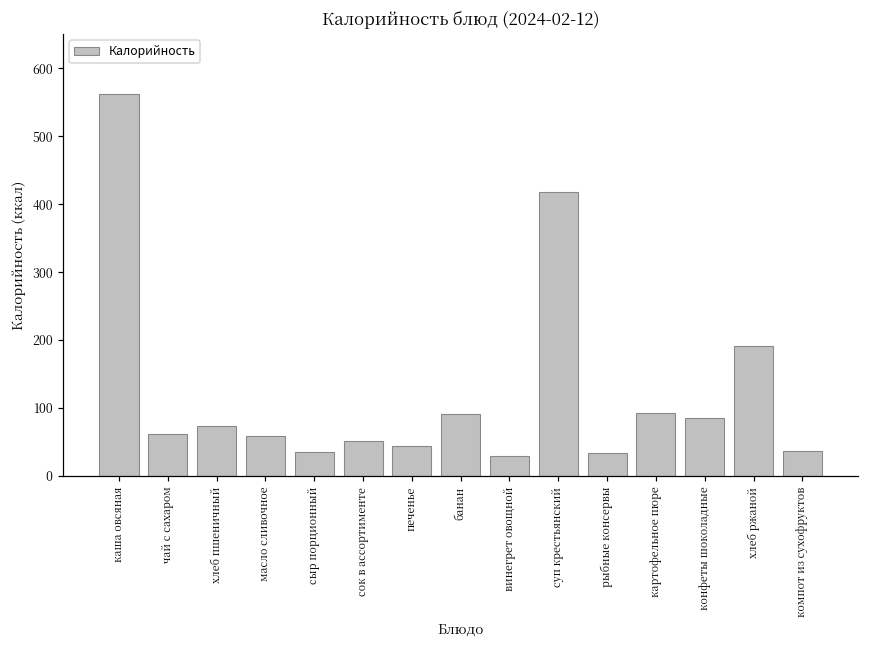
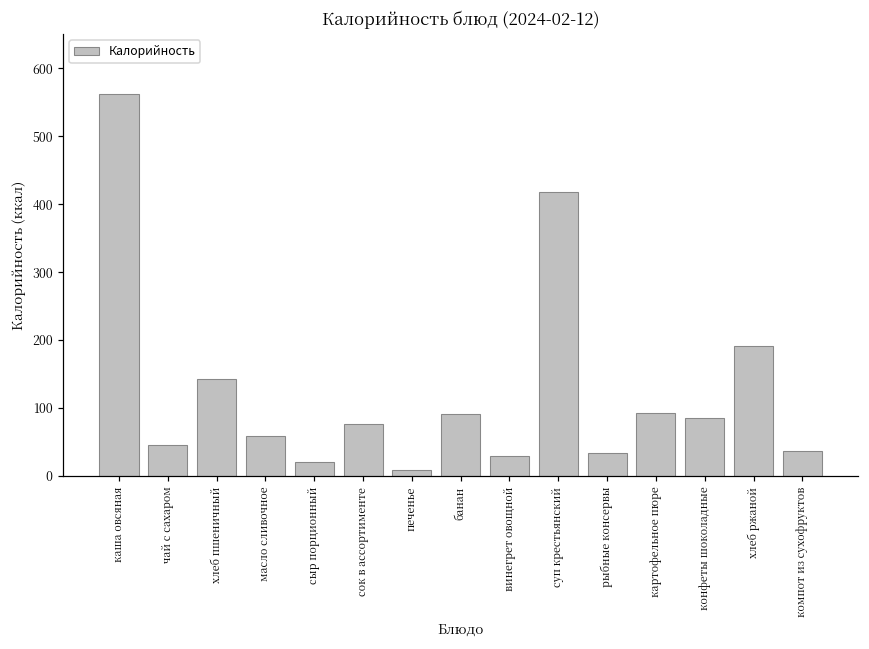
  {
    "каша овсяная": 560,
-   "чай с сахаром": 60,
-   "хлеб пшеничный": 70,
+   "чай с сахаром": 50,
+   "хлеб пшеничный": 140,
    "масло сливочное": 60,
-   "сыр порционный": 40,
-   "сок в ассортименте": 50,
-   "печенье": 40,
+   "сыр порционный": 20,
+   "сок в ассортименте": 80,
+   "печенье": 10,
    "банан": 90,
    "винегрет овощной": 30,
    "суп крестьянский": 420,
    "рыбные консервы": 30,
    "картофельное пюре": 90,
    "конфеты шоколадные": 90,
    "хлеб ржаной": 190,
    "компот из сухофруктов": 40
  }
